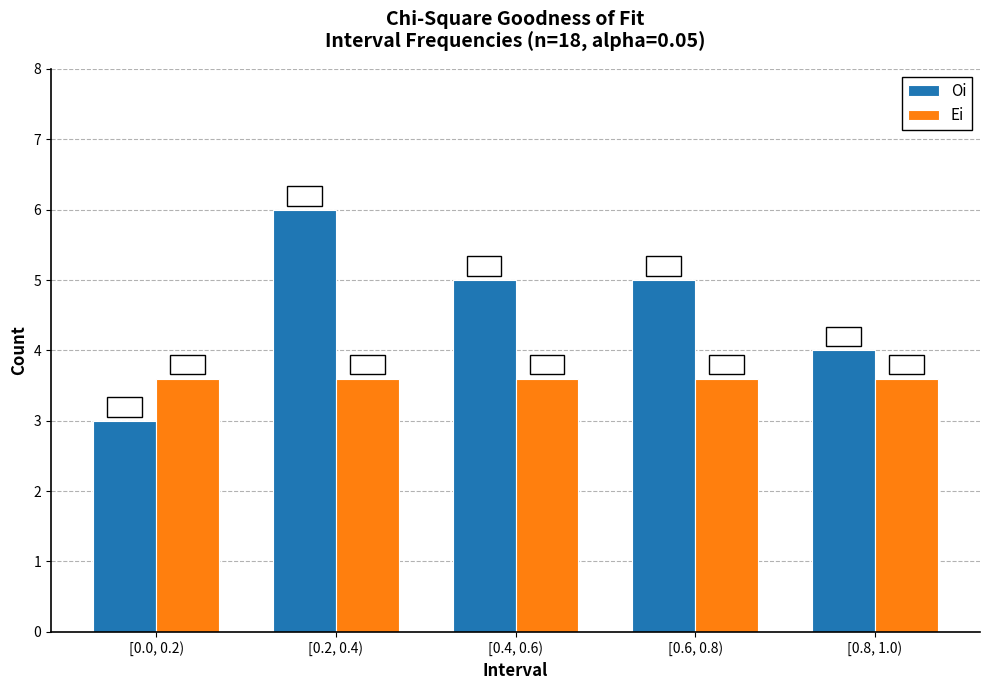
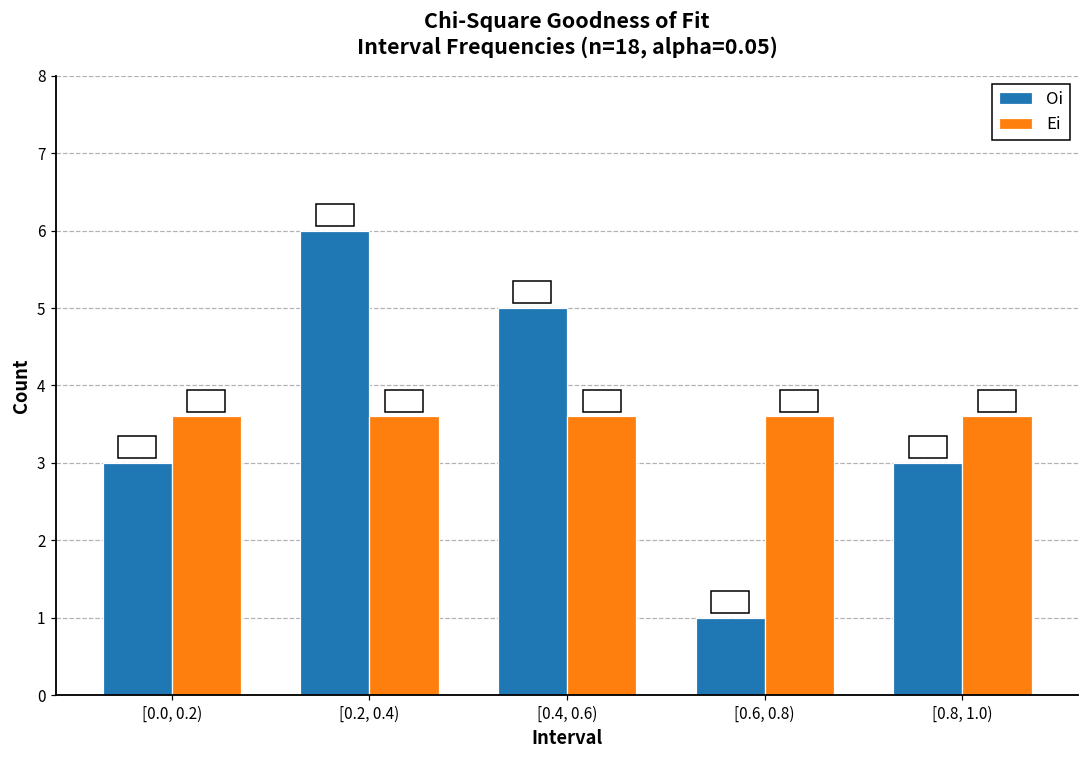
  {
    "Oi": {
      "[0.0, 0.2)": 3,
      "[0.2, 0.4)": 6,
      "[0.4, 0.6)": 5,
-     "[0.6, 0.8)": 5,
-     "[0.8, 1.0)": 4
+     "[0.6, 0.8)": 1,
+     "[0.8, 1.0)": 3
    },
    "Ei": {
      "[0.0, 0.2)": 3.6,
      "[0.2, 0.4)": 3.6,
      "[0.4, 0.6)": 3.6,
      "[0.6, 0.8)": 3.6,
      "[0.8, 1.0)": 3.6
    }
  }
